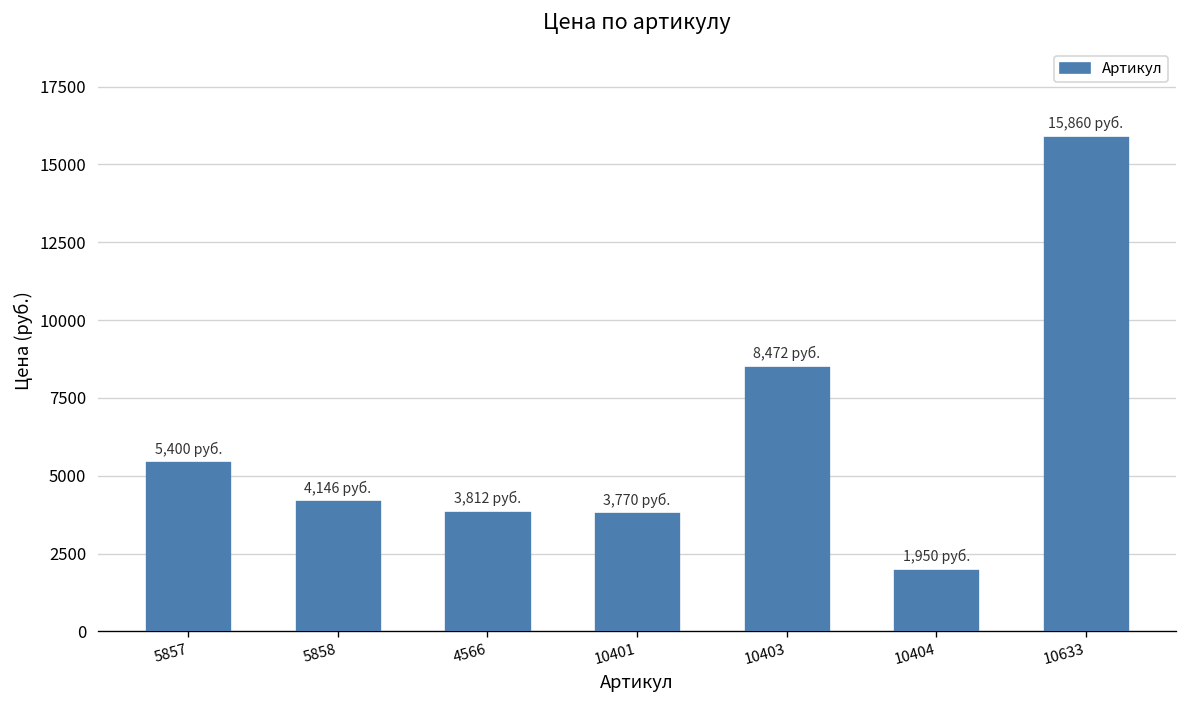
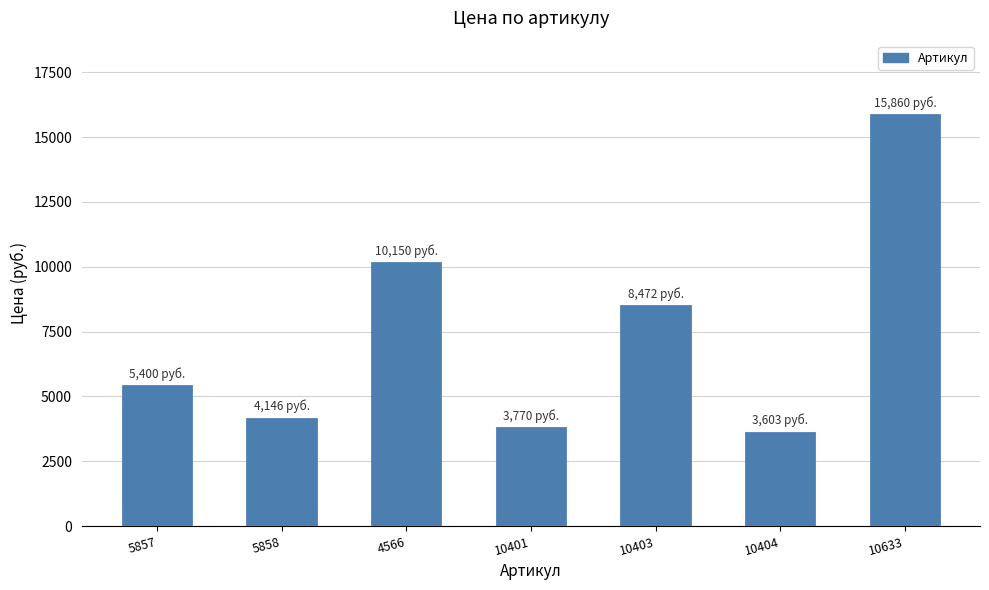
  {
    "5857": "5,400",
    "5858": "4,146",
-   "4566": "3,812",
+   "4566": "10,150",
    "10401": "3,770",
    "10403": "8,472",
-   "10404": "1,950",
+   "10404": "3,603",
    "10633": "15,860"
  }
